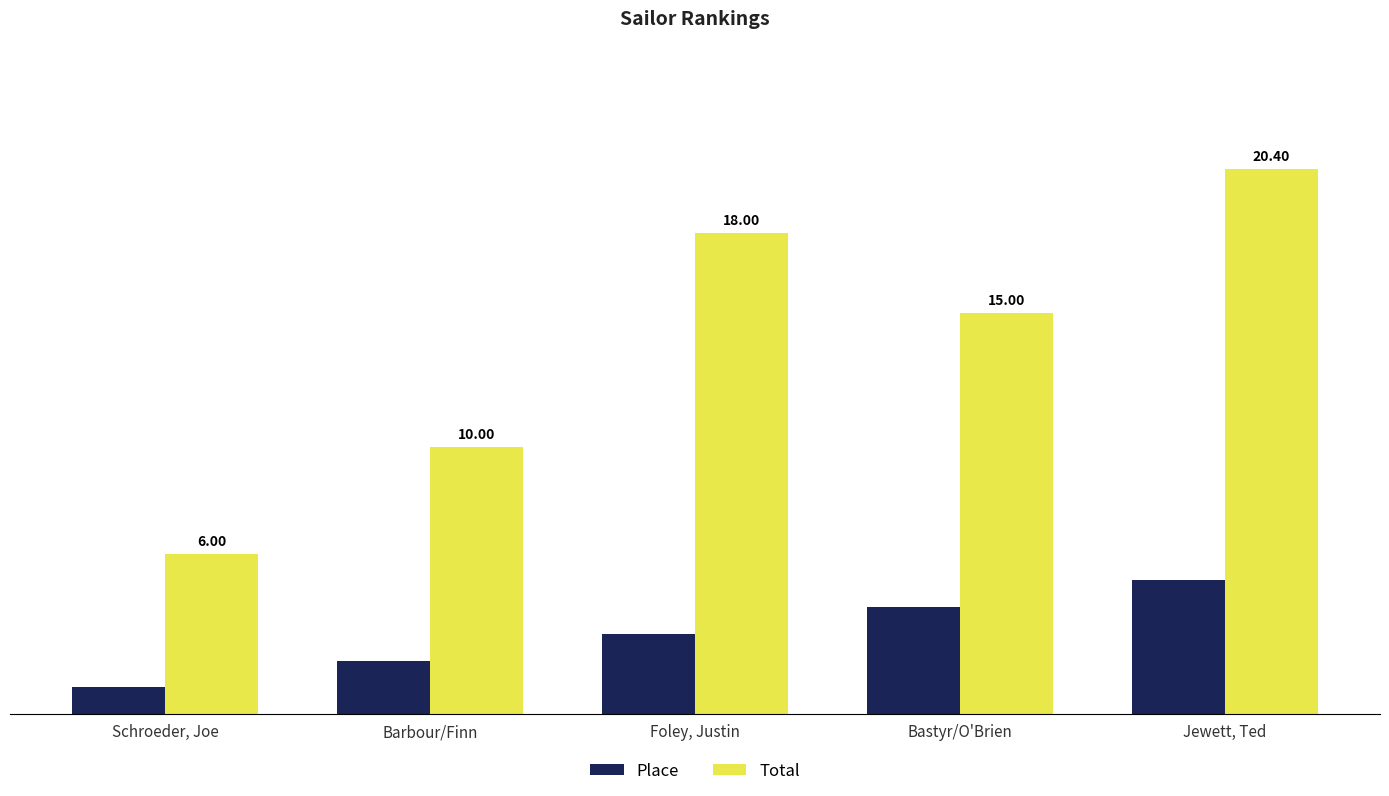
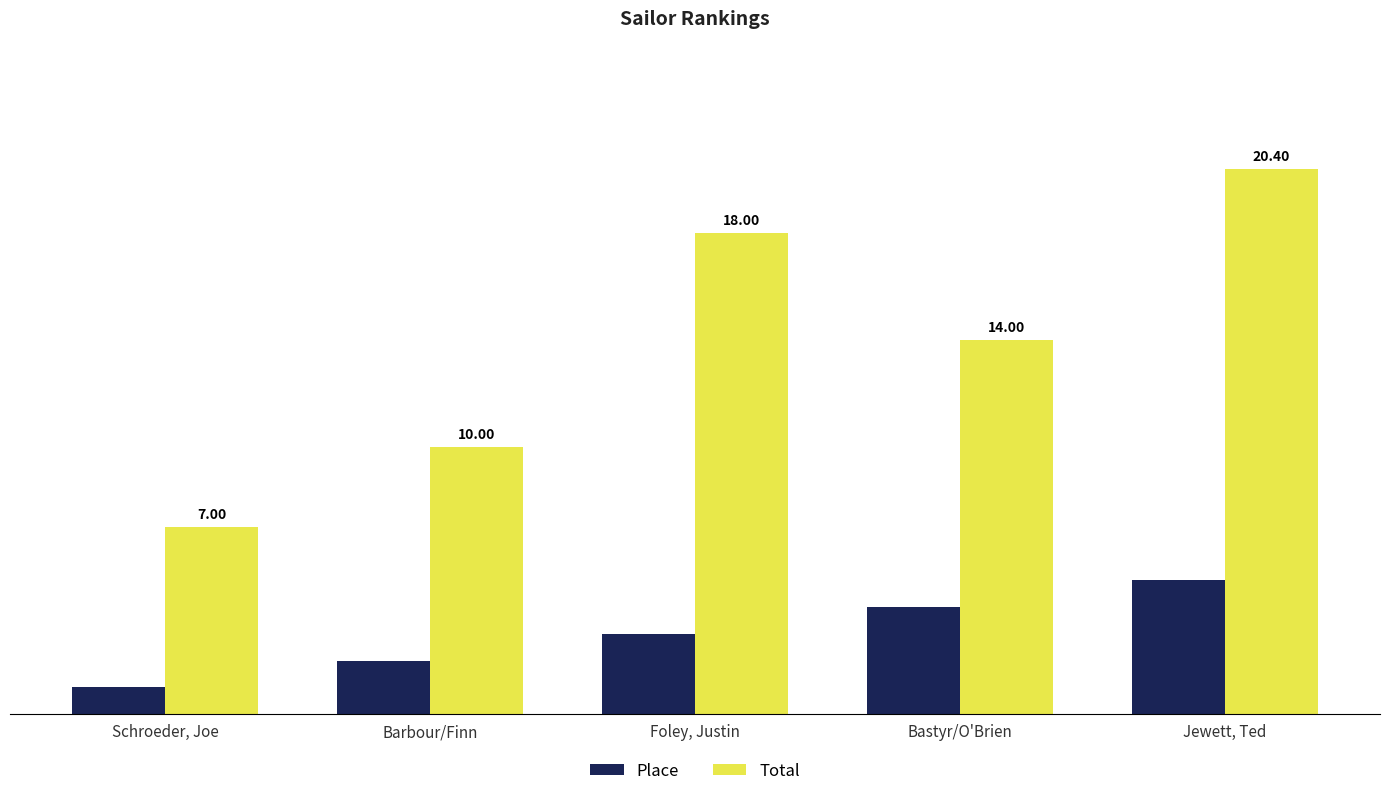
  {
    "Total": {
-     "Schroeder, Joe": 6.00,
+     "Schroeder, Joe": 7.00,
      "Barbour/Finn": 10.00,
      "Foley, Justin": 18.00,
-     "Bastyr/O'Brien": 15.00,
+     "Bastyr/O'Brien": 14.00,
      "Jewett, Ted": 20.40
    }
  }
